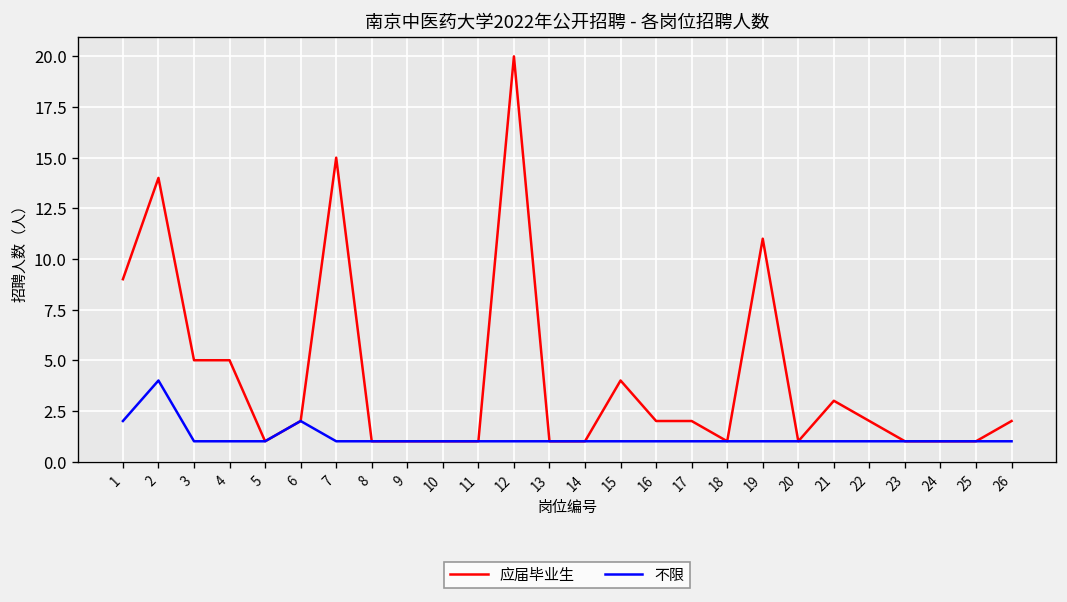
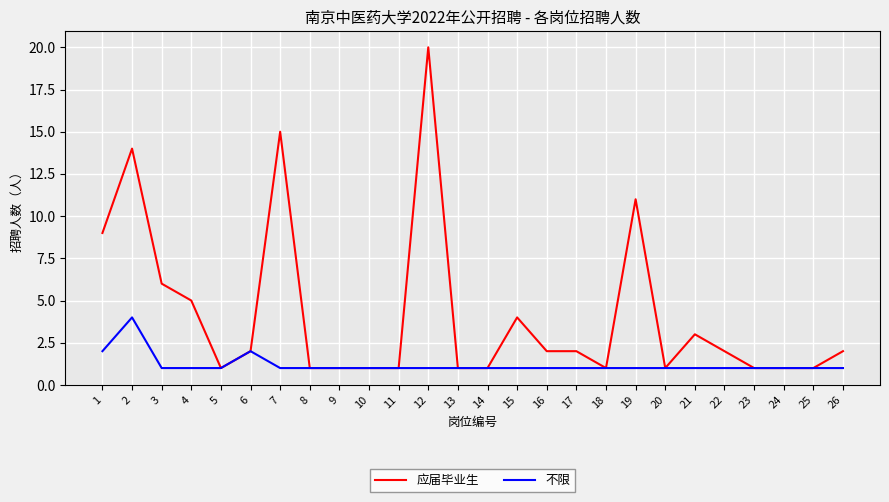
  {
    "应届毕业生": {
      "1": 9,
      "2": 14,
-     "3": 5,
+     "3": 6,
      "4": 5,
      "7": 15,
      "12": 20,
      "15": 4,
      "16": 2,
      "17": 2,
      "19": 11,
      "21": 3,
      "22": 2,
      "26": 2
    },
    "不限": {
      "1": 2,
      "2": 4,
      "3": 1,
      "4": 1,
      "7": 1,
      "12": 1,
      "15": 1,
      "16": 1,
      "17": 1,
      "19": 1,
      "21": 1,
      "22": 1,
      "26": 1
    }
  }
